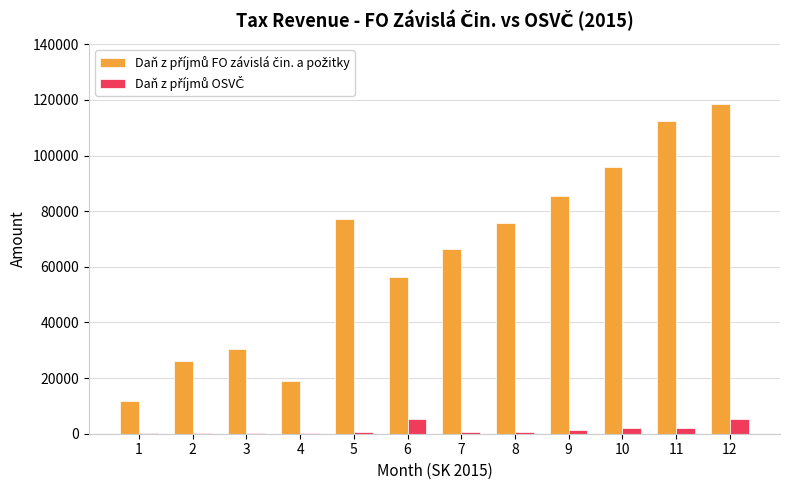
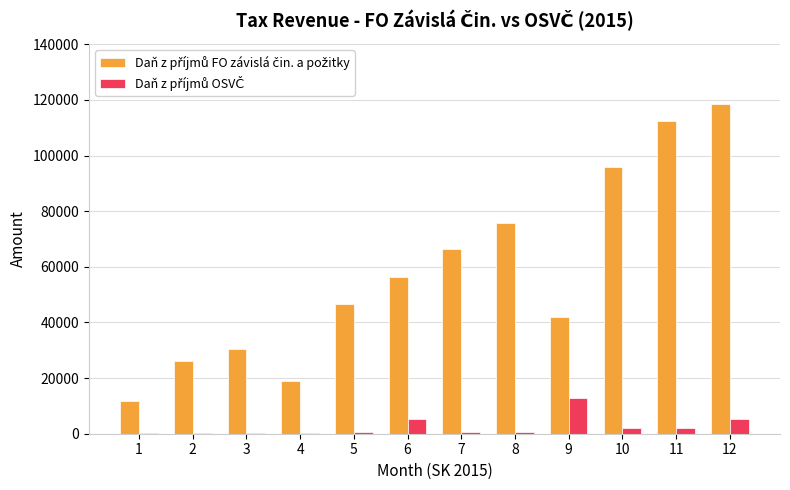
  {
    "Daň z příjmů FO závislá čin. a požitky": {
      "1": 12000,
      "2": 26000,
      "3": 31000,
      "4": 19000,
-     "5": 77000,
+     "5": 47000,
      "6": 56000,
      "7": 66000,
      "8": 76000,
-     "9": 85000,
+     "9": 42000,
      "10": 96000,
      "11": 112000,
      "12": 119000
    },
    "Daň z příjmů OSVČ": {
      "6": 5000,
-     "9": 1000,
+     "9": 13000,
      "10": 2000,
      "11": 2000,
      "12": 5000
    }
  }
